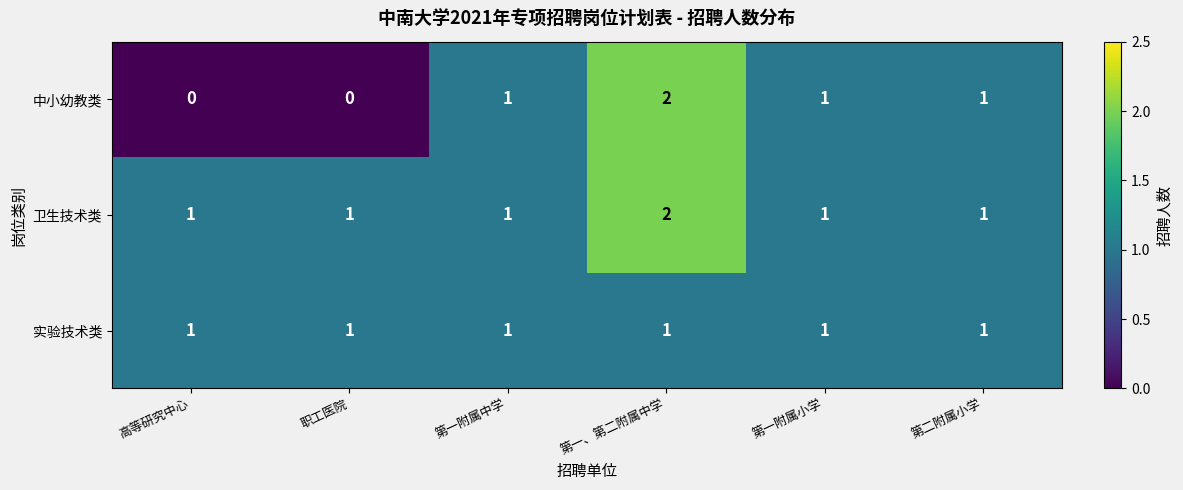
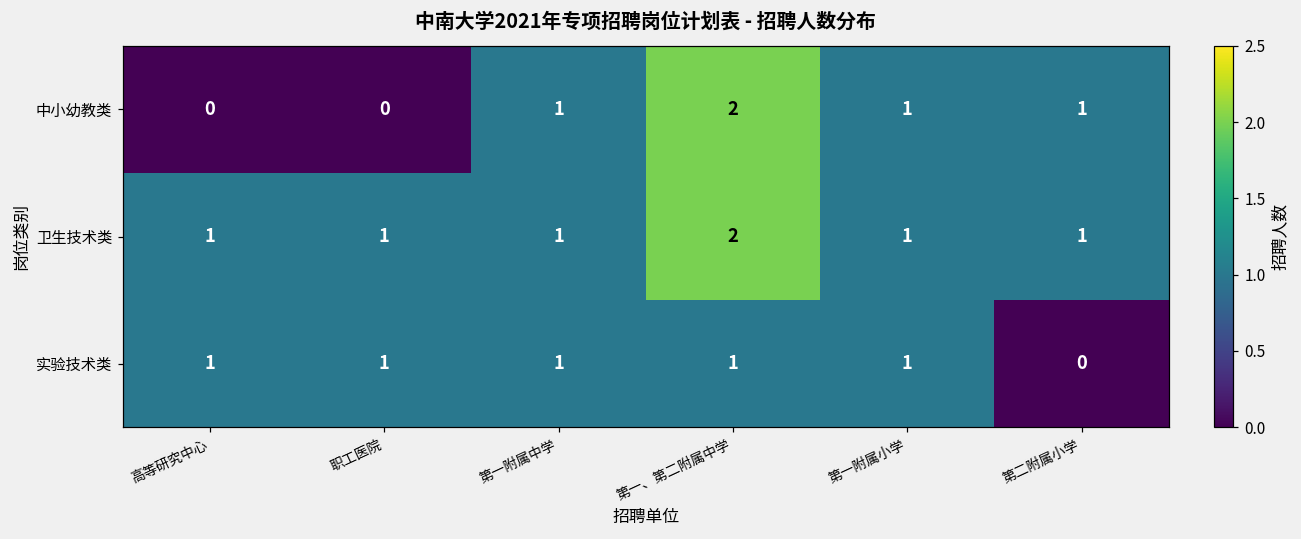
  {
    "中小幼教类": {
      "高等研究中心": 0,
      "职工医院": 0,
      "第一附属中学": 1,
      "第一、第二附属中学": 2,
      "第一附属小学": 1,
      "第二附属小学": 1
    },
    "卫生技术类": {
      "高等研究中心": 1,
      "职工医院": 1,
      "第一附属中学": 1,
      "第一、第二附属中学": 2,
      "第一附属小学": 1,
      "第二附属小学": 1
    },
    "实验技术类": {
      "高等研究中心": 1,
      "职工医院": 1,
      "第一附属中学": 1,
      "第一、第二附属中学": 1,
      "第一附属小学": 1,
-     "第二附属小学": 1
+     "第二附属小学": 0
    }
  }
